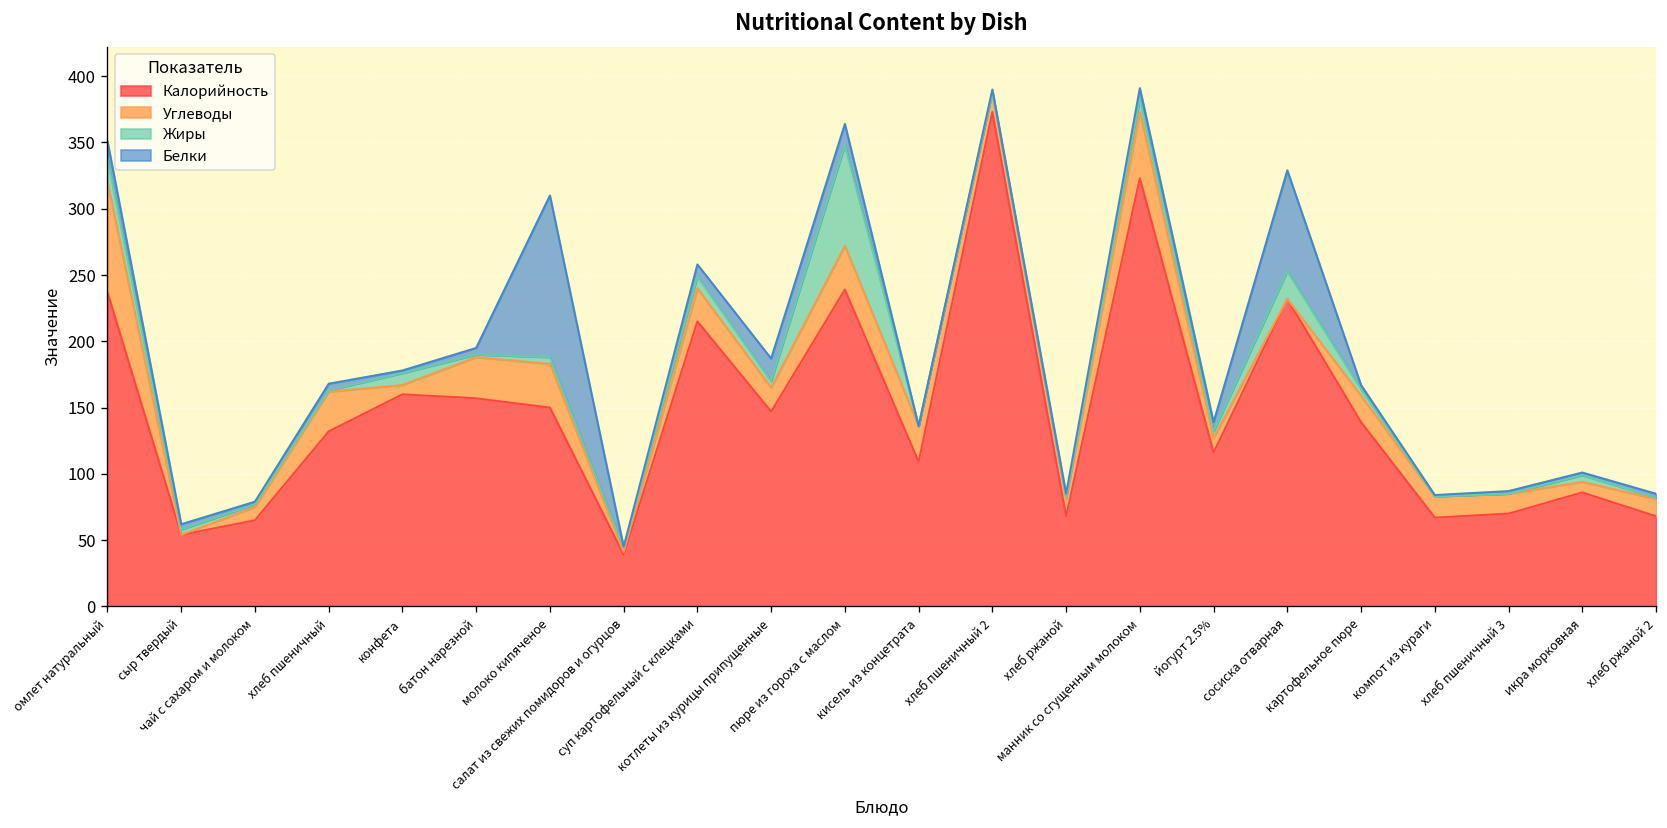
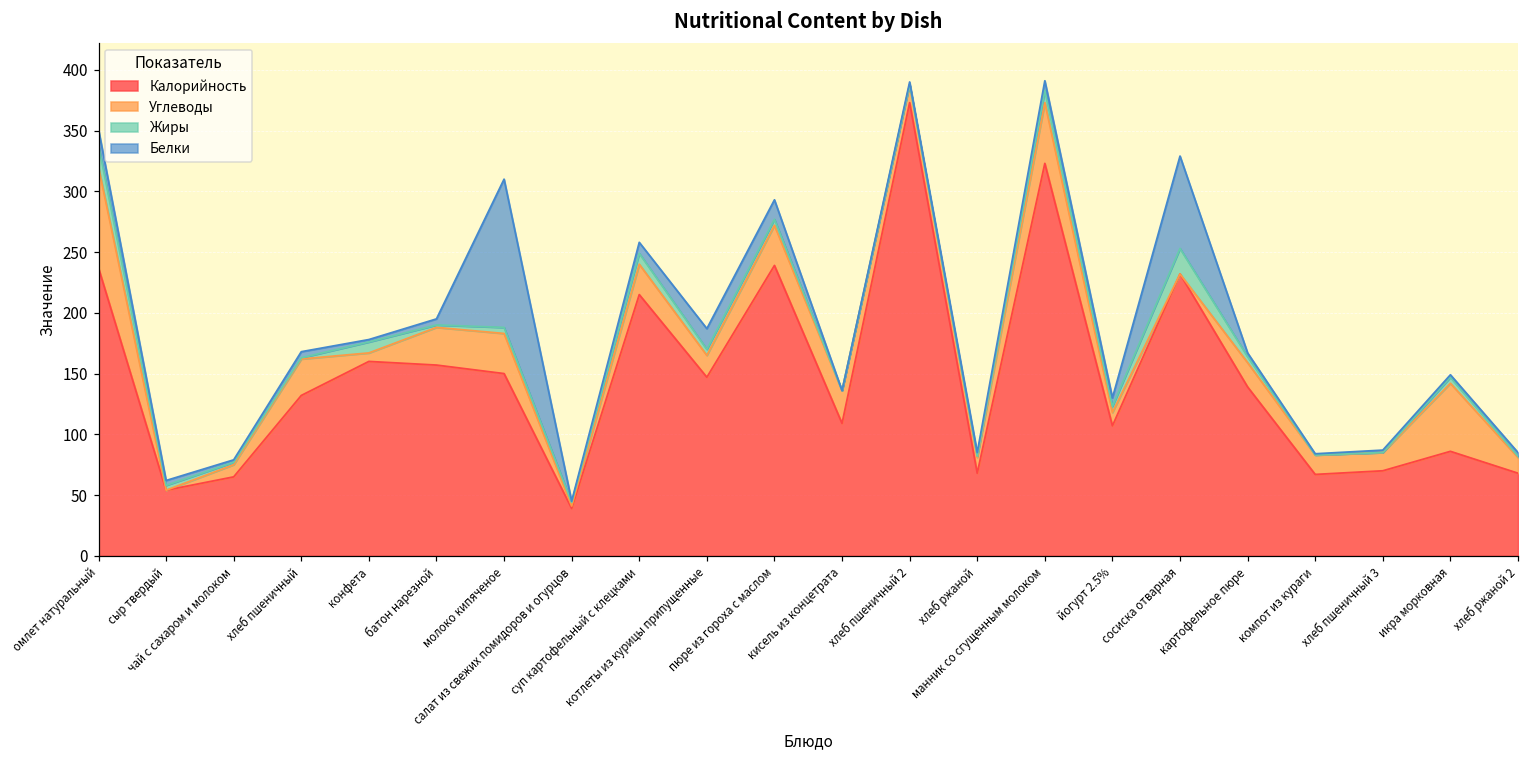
  {
    "Калорийность": {
      "омлет натуральный": 237,
      "чай с сахаром и молоком": 65,
      "хлеб пшеничный": 132,
      "конфета": 160,
      "батон нарезной": 157,
      "молоко кипяченое": 150,
      "суп картофельный с клецками": 215,
      "котлеты из курицы припущенные": 147,
      "пюре из гороха с маслом": 239,
      "кисель из концетрата": 109,
      "хлеб пшеничный 2": 373,
      "хлеб ржаной": 68,
      "манник со сгущенным молоком": 323,
-     "йогурт 2.5%": 116,
+     "йогурт 2.5%": 107,
      "картофельное пюре": 139,
      "компот из кураги": 67,
      "хлеб пшеничный 3": 70,
      "икра морковная": 86,
      "хлеб ржаной 2": 68
    },
    "Углеводы": {
      "омлет натуральный": 83,
      "конфета": 7,
      "молоко кипяченое": 33,
      "суп картофельный с клецками": 25,
      "котлеты из курицы припущенные": 18,
      "пюре из гороха с маслом": 33,
      "манник со сгущенным молоком": 50,
      "йогурт 2.5%": 11,
      "картофельное пюре": 20,
-     "икра морковная": 8
+     "икра морковная": 56
    },
    "Жиры": {
      "омлет натуральный": 18,
      "сыр твердый": 4,
      "молоко кипяченое": 5,
      "суп картофельный с клецками": 9,
      "котлеты из курицы припущенные": 5,
-     "пюре из гороха с маслом": 76,
+     "пюре из гороха с маслом": 5,
      "манник со сгущенным молоком": 10,
      "йогурт 2.5%": 5,
      "сосиска отварная": 21,
      "картофельное пюре": 5
    },
    "Белки": {
      "омлет натуральный": 13,
      "сыр твердый": 4,
      "хлеб пшеничный": 5,
      "батон нарезной": 5,
      "молоко кипяченое": 122,
      "суп картофельный с клецками": 9,
      "котлеты из курицы припущенные": 17,
      "пюре из гороха с маслом": 16,
      "хлеб ржаной": 3,
      "манник со сгущенным молоком": 8,
      "йогурт 2.5%": 7,
      "сосиска отварная": 76,
      "картофельное пюре": 3,
      "хлеб ржаной 2": 3
    }
  }
